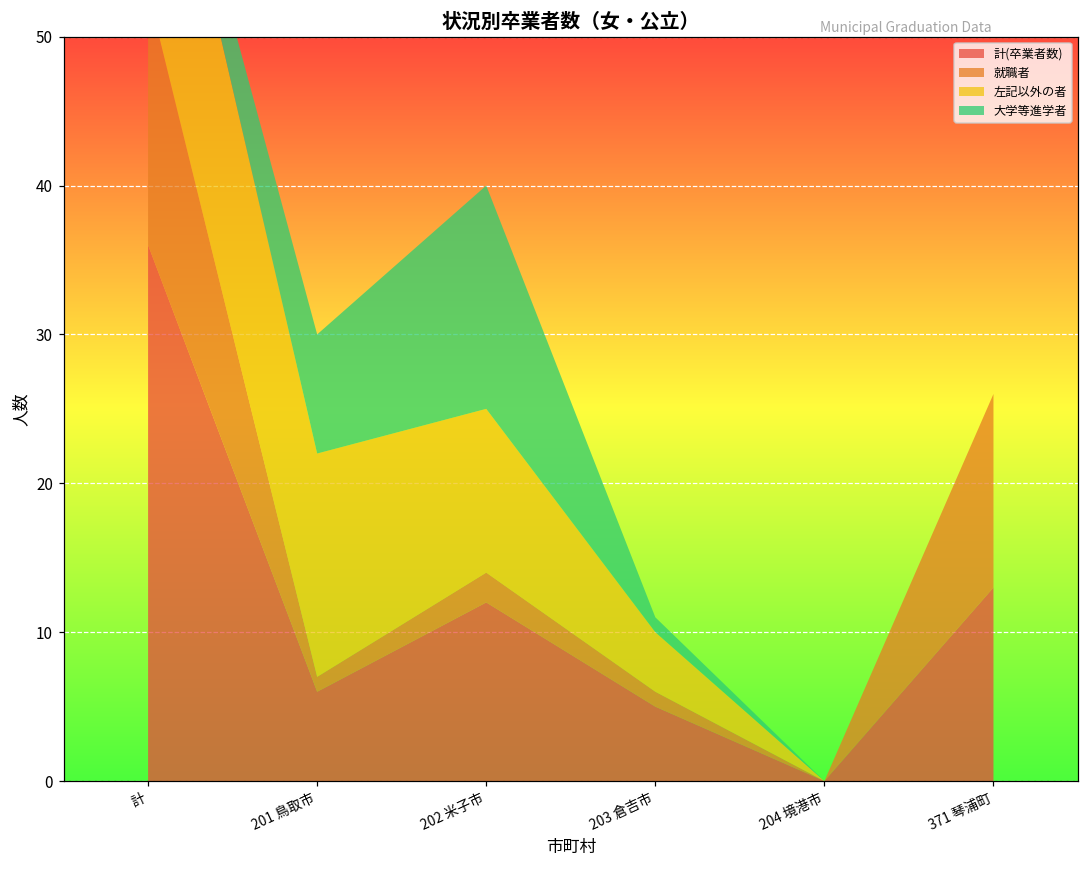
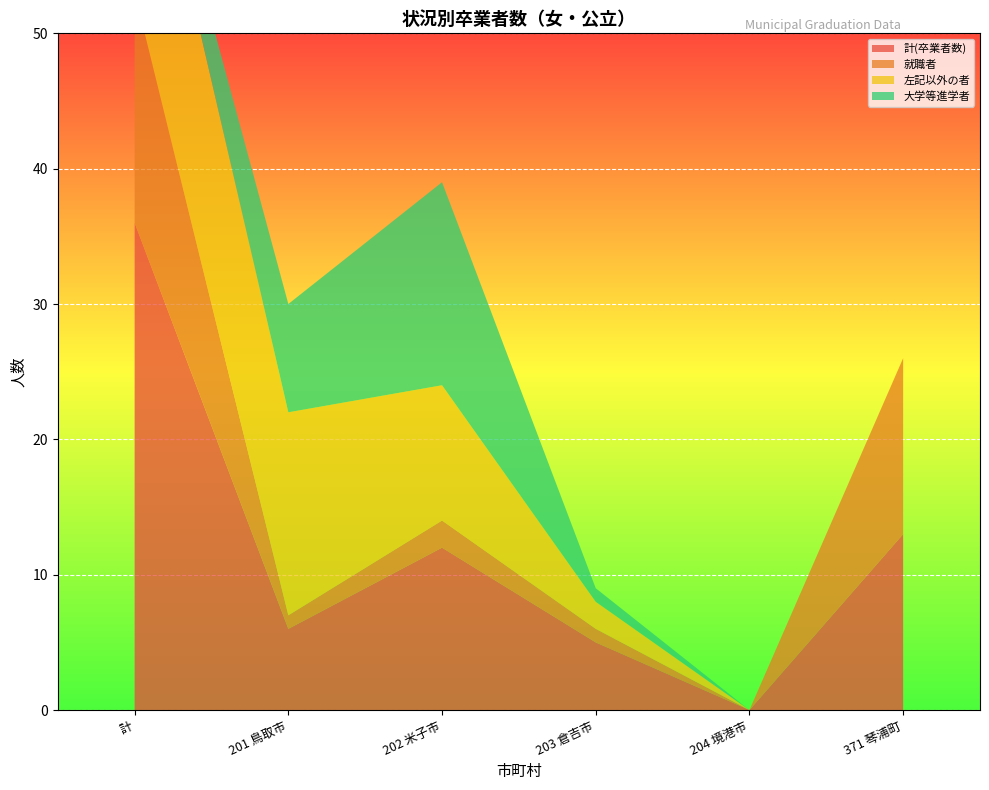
  {
    "左記以外の者": {
      "201 鳥取市": 15,
-     "202 米子市": 11,
-     "203 倉吉市": 4
+     "202 米子市": 10,
+     "203 倉吉市": 2
    },
    "大学等進学者": {
      "201 鳥取市": 8,
      "202 米子市": 15,
      "203 倉吉市": 1
    }
  }
